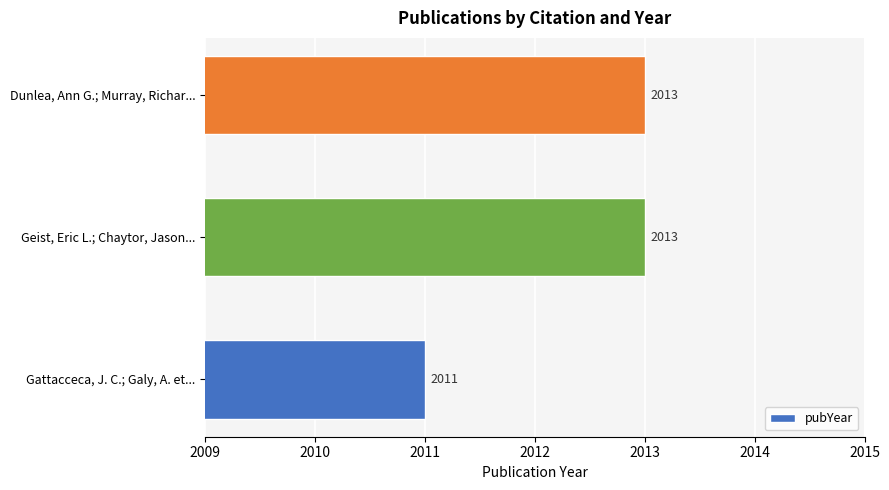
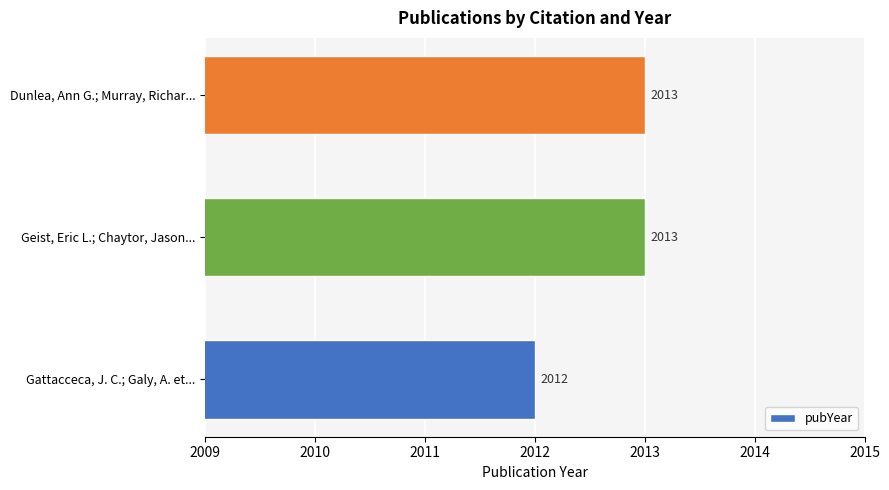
  {
    "Dunlea, Ann G.; Murray, Richar...": 2013,
    "Geist, Eric L.; Chaytor, Jason...": 2013,
-   "Gattacceca, J. C.; Galy, A. et...": 2011
+   "Gattacceca, J. C.; Galy, A. et...": 2012
  }
